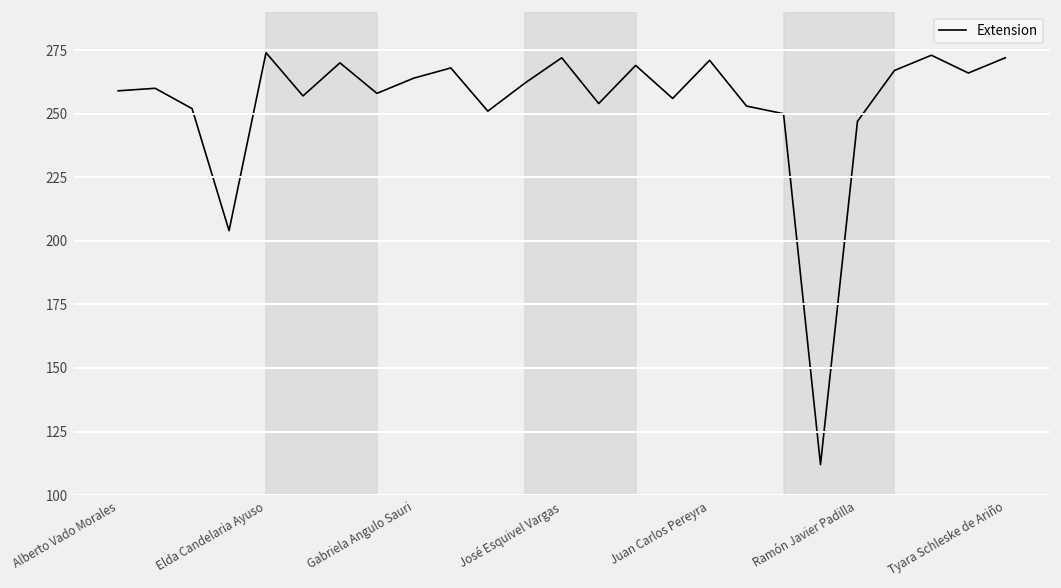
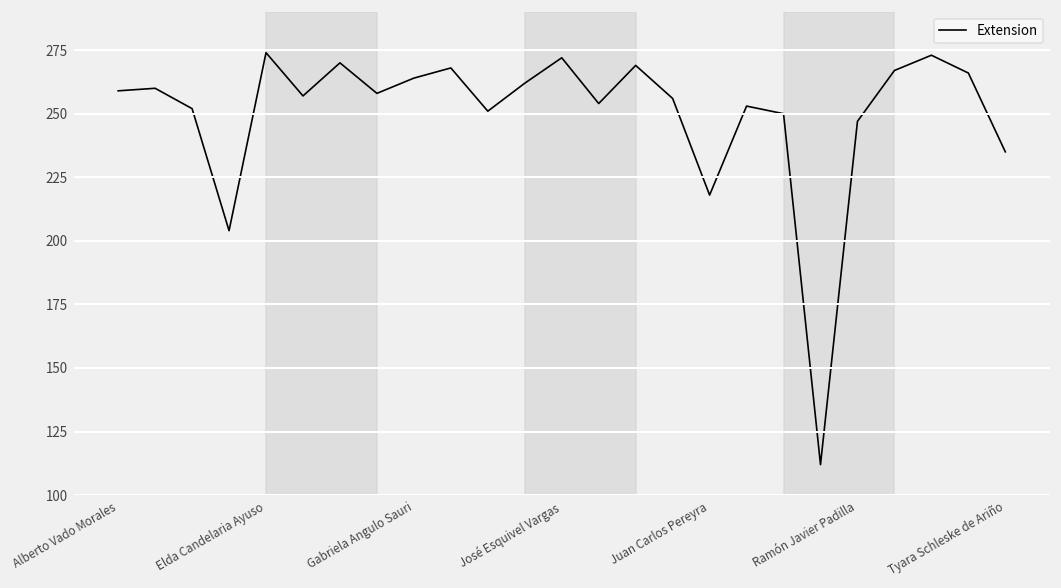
  {
    "Alberto Vado Morales": 259,
    "Elda Candelaria Ayuso": 274,
    "Gabriela Angulo Sauri": 264,
    "José Esquivel Vargas": 272,
-   "Juan Carlos Pereyra": 271,
+   "Juan Carlos Pereyra": 218,
    "Ramón Javier Padilla": 247,
-   "Tyara Schleske de Ariño": 272
+   "Tyara Schleske de Ariño": 235
  }
